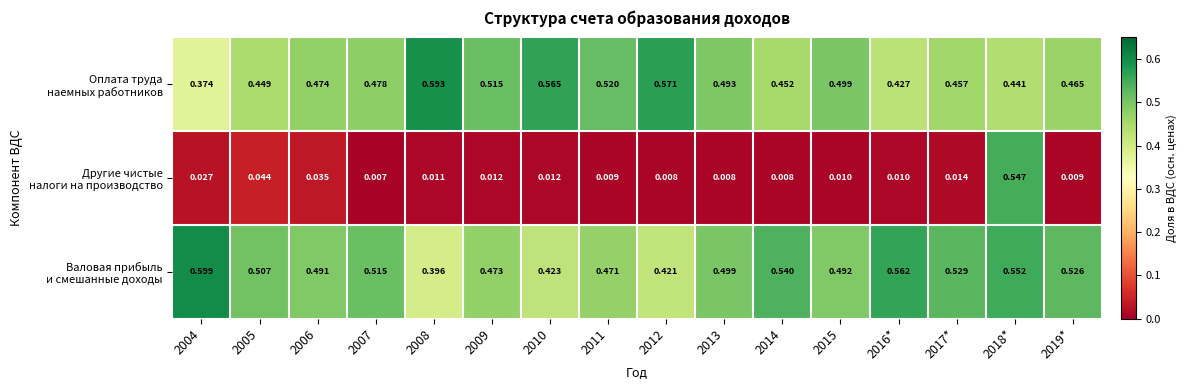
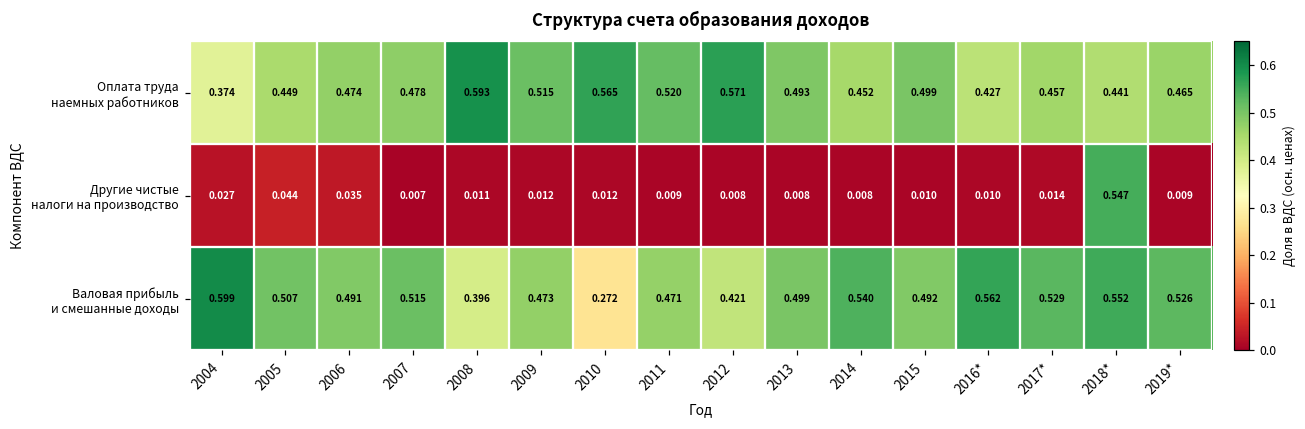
  {
    "Оплата труда наемных работников": {
      "2004": 0.374,
      "2005": 0.449,
      "2006": 0.474,
      "2007": 0.478,
      "2008": 0.593,
      "2009": 0.515,
      "2010": 0.565,
      "2011": 0.520,
      "2012": 0.571,
      "2013": 0.493,
      "2014": 0.452,
      "2015": 0.499,
      "2016*": 0.427,
      "2017*": 0.457,
      "2018*": 0.441,
      "2019*": 0.465
    },
    "Другие чистые налоги на производство": {
      "2004": 0.027,
      "2005": 0.044,
      "2006": 0.035,
      "2007": 0.007,
      "2008": 0.011,
      "2009": 0.012,
      "2010": 0.012,
      "2011": 0.009,
      "2012": 0.008,
      "2013": 0.008,
      "2014": 0.008,
      "2015": 0.010,
      "2016*": 0.010,
      "2017*": 0.014,
      "2018*": 0.547,
      "2019*": 0.009
    },
    "Валовая прибыль и смешанные доходы": {
      "2004": 0.599,
      "2005": 0.507,
      "2006": 0.491,
      "2007": 0.515,
      "2008": 0.396,
      "2009": 0.473,
-     "2010": 0.423,
+     "2010": 0.272,
      "2011": 0.471,
      "2012": 0.421,
      "2013": 0.499,
      "2014": 0.540,
      "2015": 0.492,
      "2016*": 0.562,
      "2017*": 0.529,
      "2018*": 0.552,
      "2019*": 0.526
    }
  }
